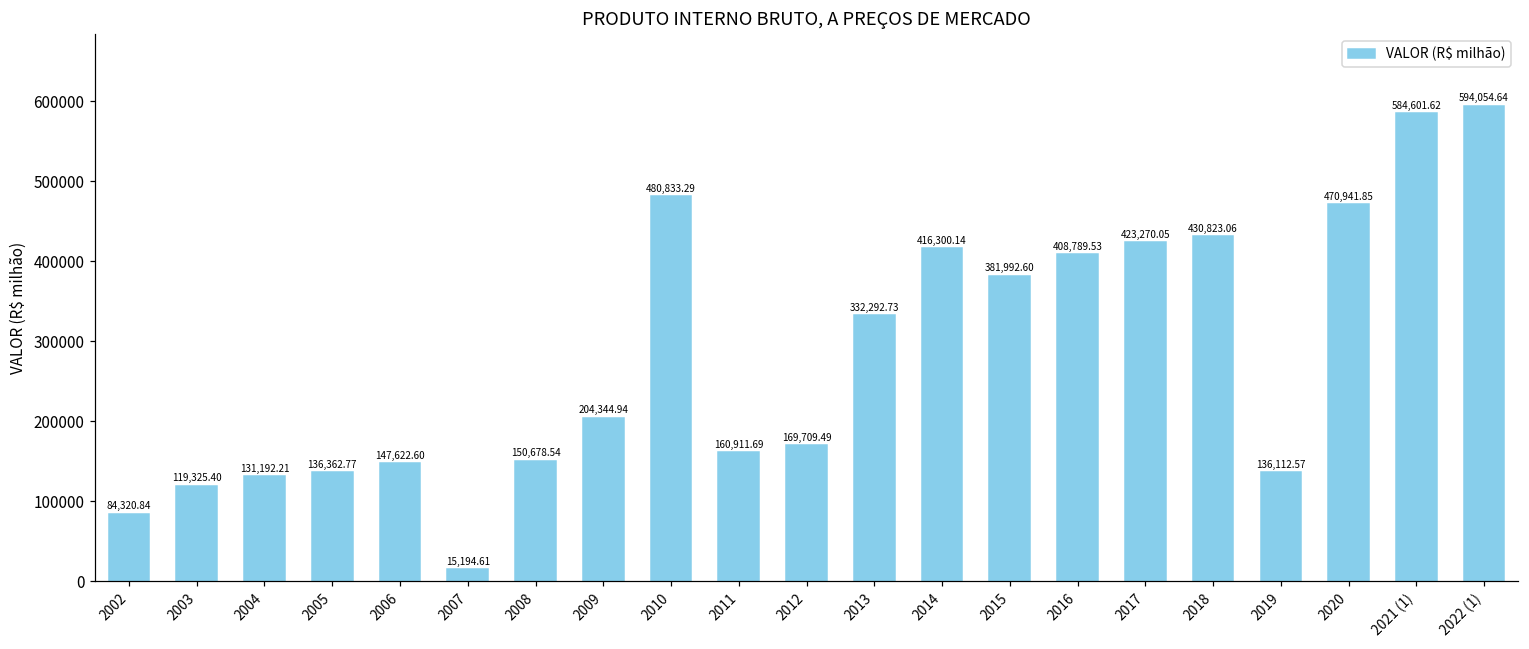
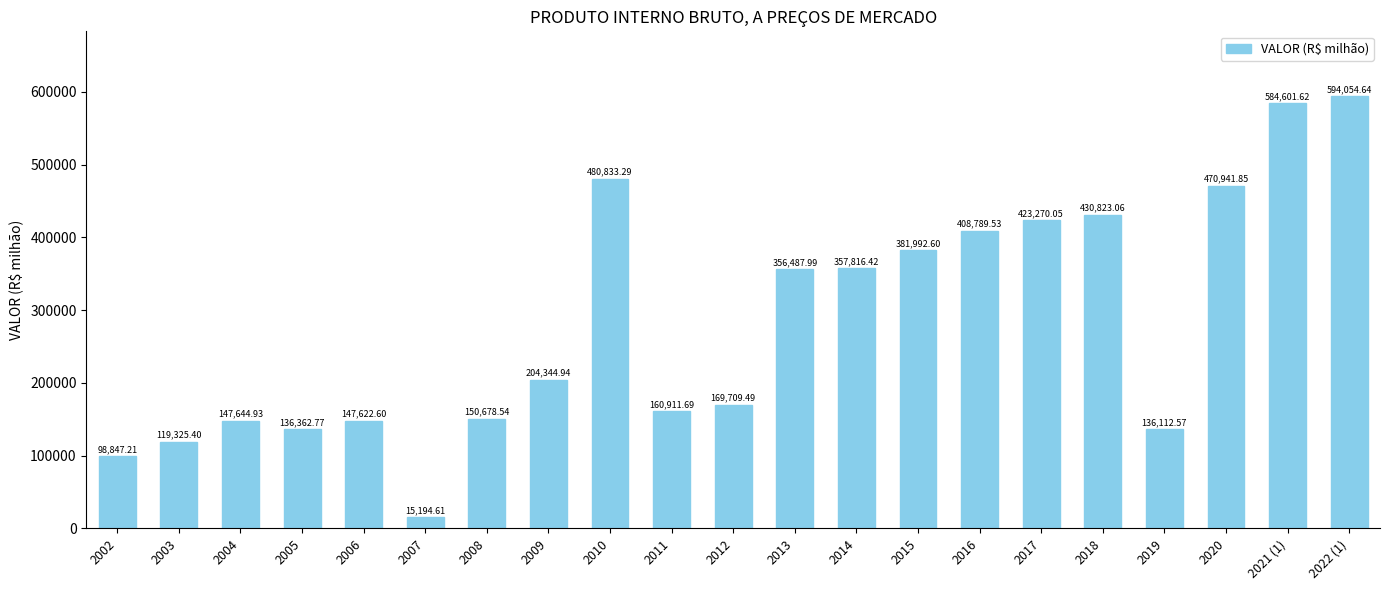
  {
-   "2002": "84,320.84",
+   "2002": "98,847.21",
    "2003": "119,325.40",
-   "2004": "131,192.21",
+   "2004": "147,644.93",
    "2005": "136,362.77",
    "2006": "147,622.60",
    "2007": "15,194.61",
    "2008": "150,678.54",
    "2009": "204,344.94",
    "2010": "480,833.29",
    "2011": "160,911.69",
    "2012": "169,709.49",
-   "2013": "332,292.73",
-   "2014": "416,300.14",
+   "2013": "356,487.99",
+   "2014": "357,816.42",
    "2015": "381,992.60",
    "2016": "408,789.53",
    "2017": "423,270.05",
    "2018": "430,823.06",
    "2019": "136,112.57",
    "2020": "470,941.85",
    "2021 (1)": "584,601.62",
    "2022 (1)": "594,054.64"
  }
